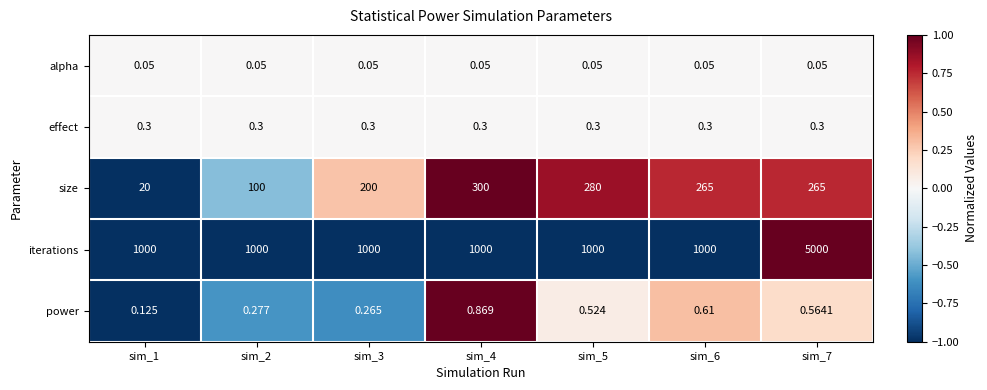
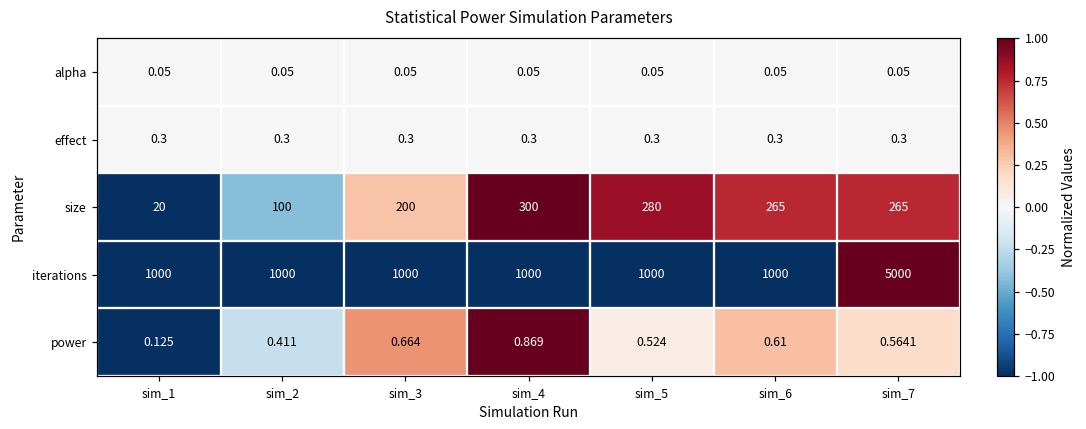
  {
    "alpha": {
      "sim_1": 0.05,
      "sim_2": 0.05,
      "sim_3": 0.05,
      "sim_4": 0.05,
      "sim_5": 0.05,
      "sim_6": 0.05,
      "sim_7": 0.05
    },
    "effect": {
      "sim_1": 0.3,
      "sim_2": 0.3,
      "sim_3": 0.3,
      "sim_4": 0.3,
      "sim_5": 0.3,
      "sim_6": 0.3,
      "sim_7": 0.3
    },
    "size": {
      "sim_1": 20,
      "sim_2": 100,
      "sim_3": 200,
      "sim_4": 300,
      "sim_5": 280,
      "sim_6": 265,
      "sim_7": 265
    },
    "iterations": {
      "sim_1": 1000,
      "sim_2": 1000,
      "sim_3": 1000,
      "sim_4": 1000,
      "sim_5": 1000,
      "sim_6": 1000,
      "sim_7": 5000
    },
    "power": {
      "sim_1": 0.125,
-     "sim_2": 0.277,
-     "sim_3": 0.265,
+     "sim_2": 0.411,
+     "sim_3": 0.664,
      "sim_4": 0.869,
      "sim_5": 0.524,
      "sim_6": 0.61,
      "sim_7": 0.5641
    }
  }
